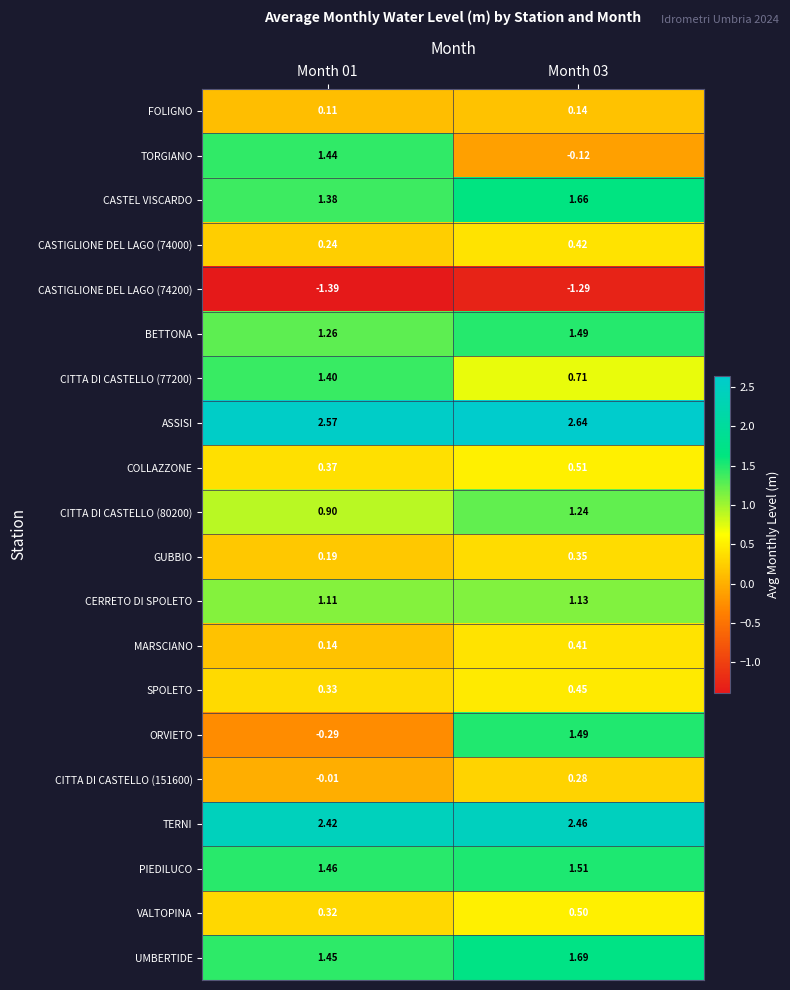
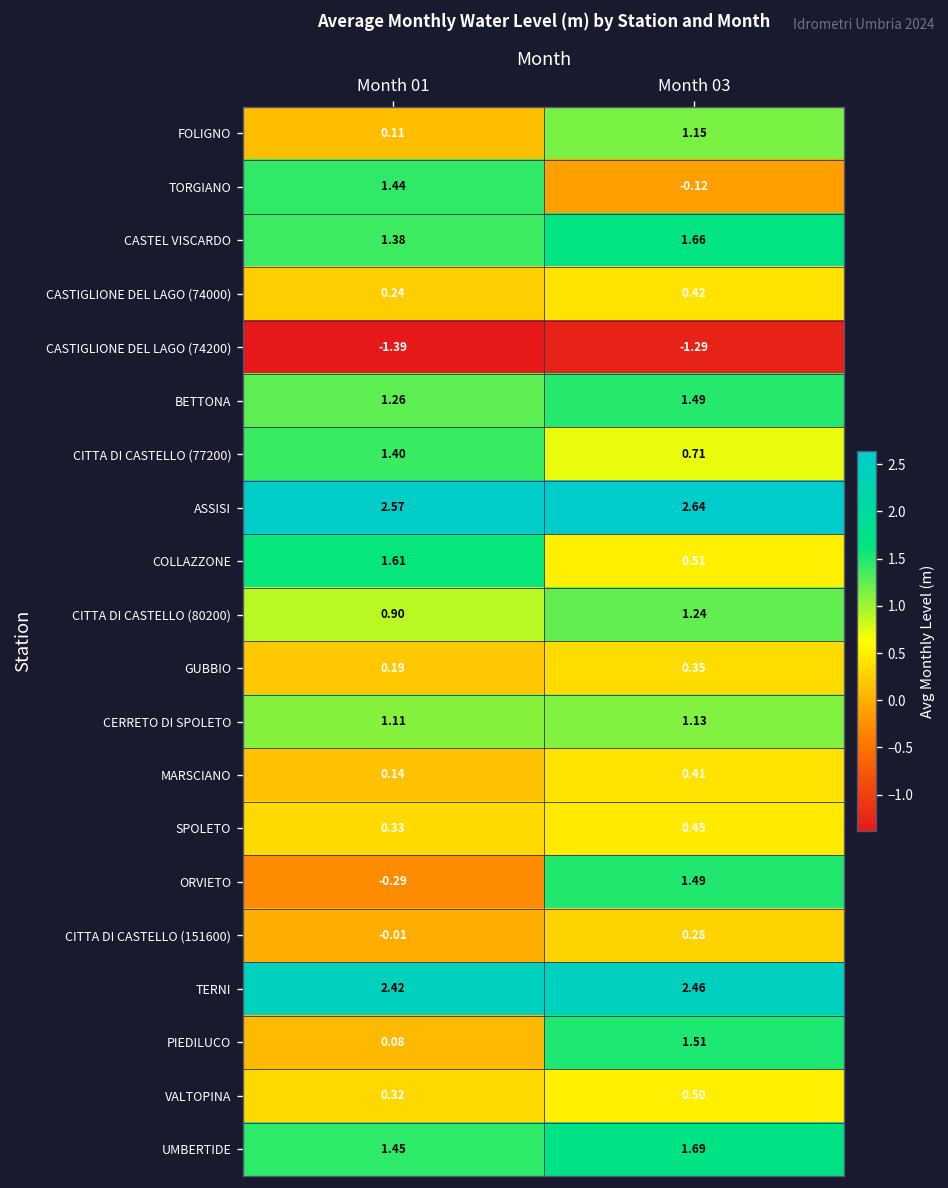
  {
    "FOLIGNO": {
      "Month 01": 0.11,
-     "Month 03": 0.14
+     "Month 03": 1.15
    },
    "TORGIANO": {
      "Month 01": 1.44,
      "Month 03": -0.12
    },
    "CASTEL VISCARDO": {
      "Month 01": 1.38,
      "Month 03": 1.66
    },
    "CASTIGLIONE DEL LAGO (74000)": {
      "Month 01": 0.24,
      "Month 03": 0.42
    },
    "CASTIGLIONE DEL LAGO (74200)": {
      "Month 01": -1.39,
      "Month 03": -1.29
    },
    "BETTONA": {
      "Month 01": 1.26,
      "Month 03": 1.49
    },
    "CITTA DI CASTELLO (77200)": {
      "Month 01": 1.40,
      "Month 03": 0.71
    },
    "ASSISI": {
      "Month 01": 2.57,
      "Month 03": 2.64
    },
    "COLLAZZONE": {
-     "Month 01": 0.37,
+     "Month 01": 1.61,
      "Month 03": 0.51
    },
    "CITTA DI CASTELLO (80200)": {
      "Month 01": 0.90,
      "Month 03": 1.24
    },
    "GUBBIO": {
      "Month 01": 0.19,
      "Month 03": 0.35
    },
    "CERRETO DI SPOLETO": {
      "Month 01": 1.11,
      "Month 03": 1.13
    },
    "MARSCIANO": {
      "Month 01": 0.14,
      "Month 03": 0.41
    },
    "SPOLETO": {
      "Month 01": 0.33,
      "Month 03": 0.45
    },
    "ORVIETO": {
      "Month 01": -0.29,
      "Month 03": 1.49
    },
    "CITTA DI CASTELLO (151600)": {
      "Month 01": -0.01,
      "Month 03": 0.28
    },
    "TERNI": {
      "Month 01": 2.42,
      "Month 03": 2.46
    },
    "PIEDILUCO": {
-     "Month 01": 1.46,
+     "Month 01": 0.08,
      "Month 03": 1.51
    },
    "VALTOPINA": {
      "Month 01": 0.32,
      "Month 03": 0.50
    },
    "UMBERTIDE": {
      "Month 01": 1.45,
      "Month 03": 1.69
    }
  }
